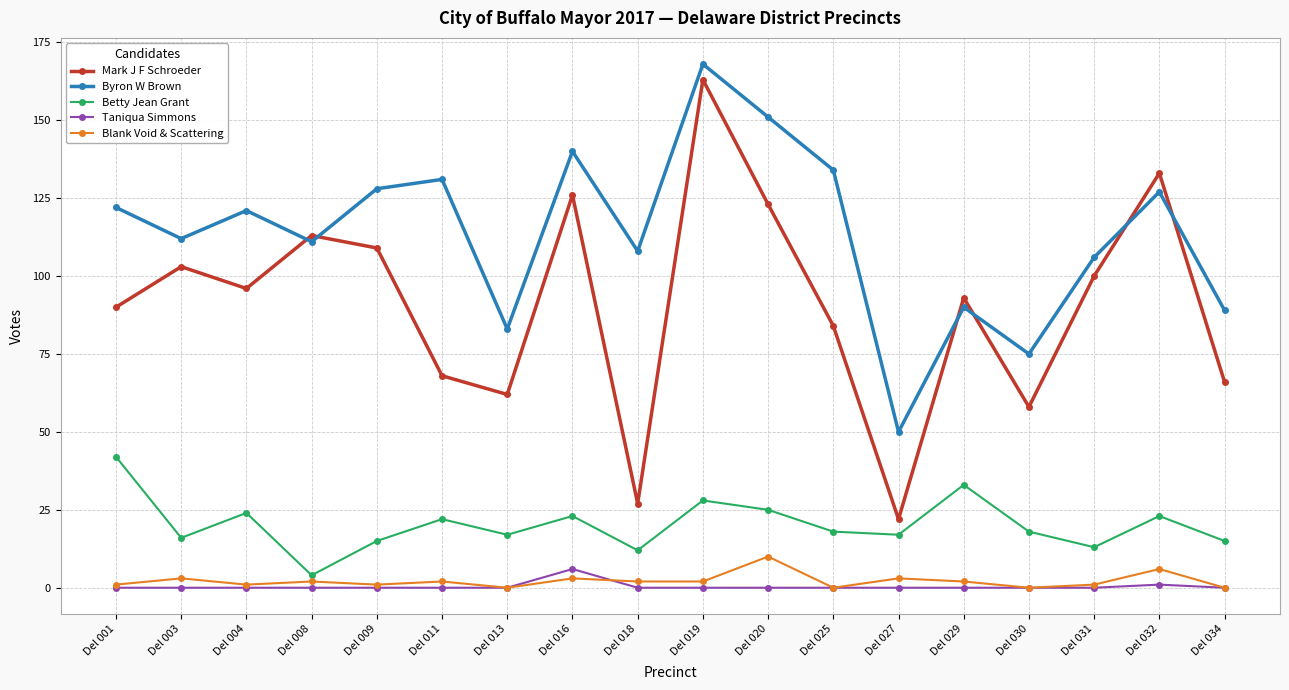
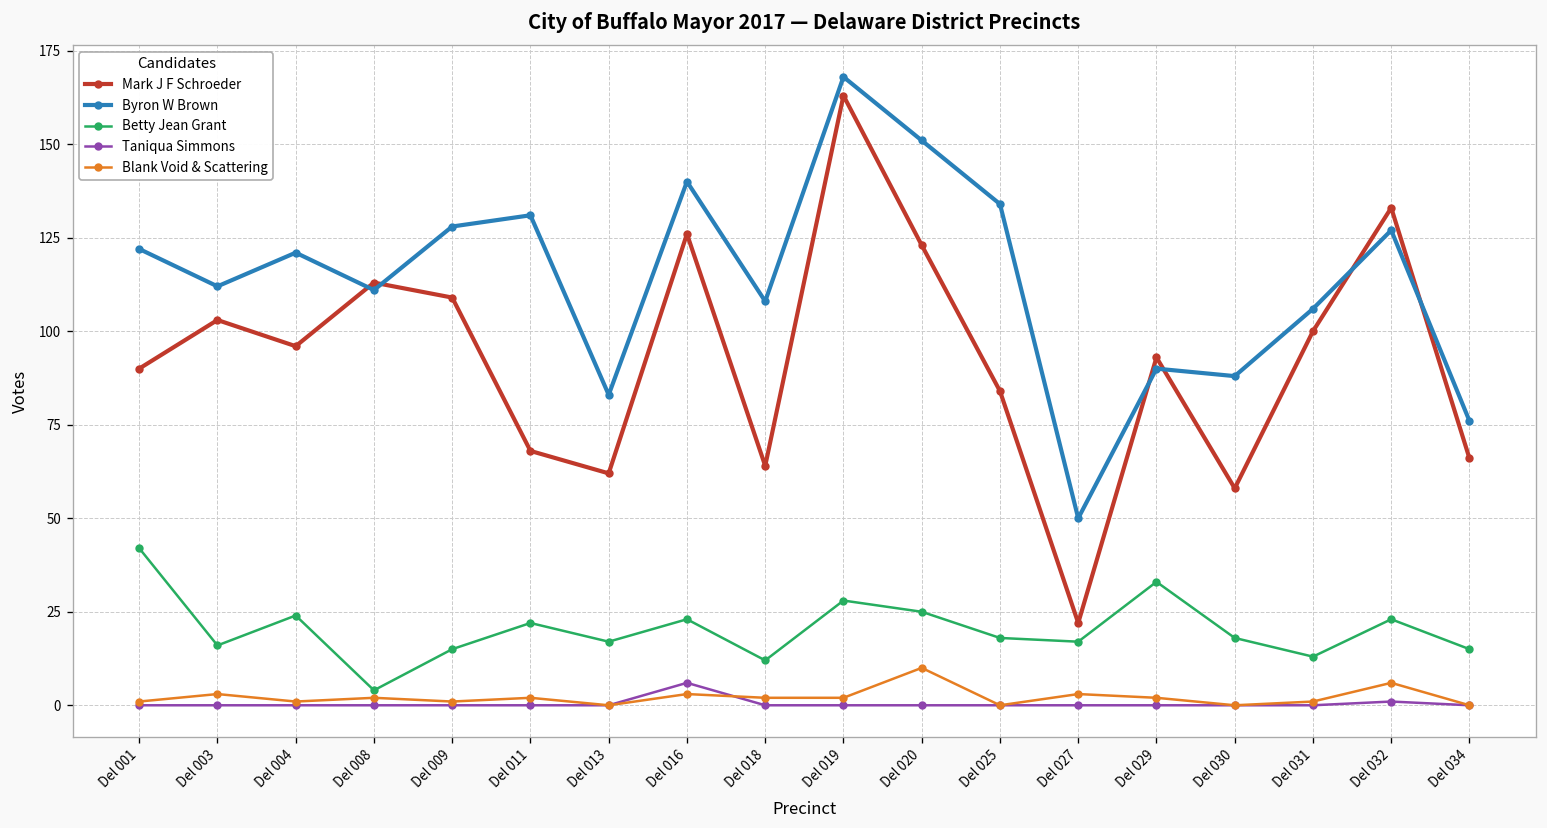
  {
    "Mark J F Schroeder": {
      "Del 001": 90,
      "Del 003": 103,
      "Del 004": 96,
      "Del 008": 113,
      "Del 009": 109,
      "Del 011": 68,
      "Del 013": 62,
      "Del 016": 126,
-     "Del 018": 27,
+     "Del 018": 64,
      "Del 019": 163,
      "Del 020": 123,
      "Del 025": 84,
      "Del 027": 22,
      "Del 029": 93,
      "Del 030": 58,
      "Del 031": 100,
      "Del 032": 133,
      "Del 034": 66
    },
    "Byron W Brown": {
      "Del 001": 122,
      "Del 003": 112,
      "Del 004": 121,
      "Del 008": 111,
      "Del 009": 128,
      "Del 011": 131,
      "Del 013": 83,
      "Del 016": 140,
      "Del 018": 108,
      "Del 019": 168,
      "Del 020": 151,
      "Del 025": 134,
      "Del 027": 50,
      "Del 029": 90,
-     "Del 030": 75,
+     "Del 030": 88,
      "Del 031": 106,
      "Del 032": 127,
-     "Del 034": 89
+     "Del 034": 76
    },
    "Betty Jean Grant": {
      "Del 001": 42,
      "Del 003": 16,
      "Del 004": 24,
      "Del 008": 4,
      "Del 009": 15,
      "Del 011": 22,
      "Del 013": 17,
      "Del 016": 23,
      "Del 018": 12,
      "Del 019": 28,
      "Del 020": 25,
      "Del 025": 18,
      "Del 027": 17,
      "Del 029": 33,
      "Del 030": 18,
      "Del 031": 13,
      "Del 032": 23,
      "Del 034": 15
    },
    "Taniqua Simmons": {
      "Del 001": 0,
      "Del 003": 0,
      "Del 004": 0,
      "Del 008": 0,
      "Del 009": 0,
      "Del 011": 0,
      "Del 016": 6,
      "Del 018": 0,
      "Del 019": 0,
      "Del 020": 0,
      "Del 027": 0,
      "Del 029": 0,
      "Del 031": 0,
      "Del 032": 1
    },
    "Blank Void & Scattering": {
      "Del 001": 1,
      "Del 003": 3,
      "Del 004": 1,
      "Del 008": 2,
      "Del 009": 1,
      "Del 011": 2,
      "Del 016": 3,
      "Del 018": 2,
      "Del 019": 2,
      "Del 020": 10,
      "Del 027": 3,
      "Del 029": 2,
      "Del 031": 1,
      "Del 032": 6
    }
  }
